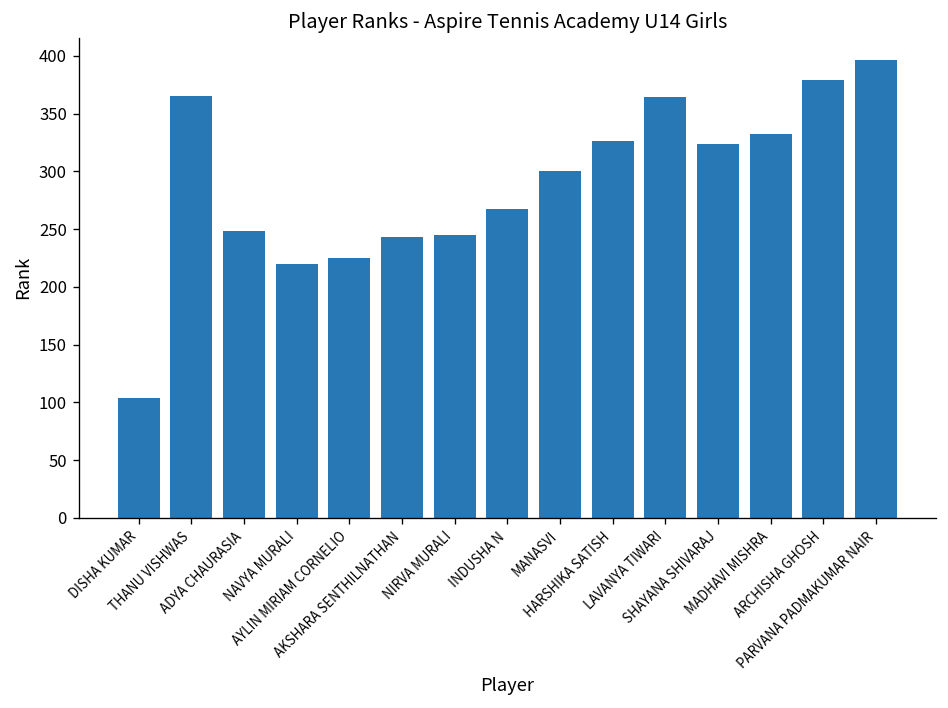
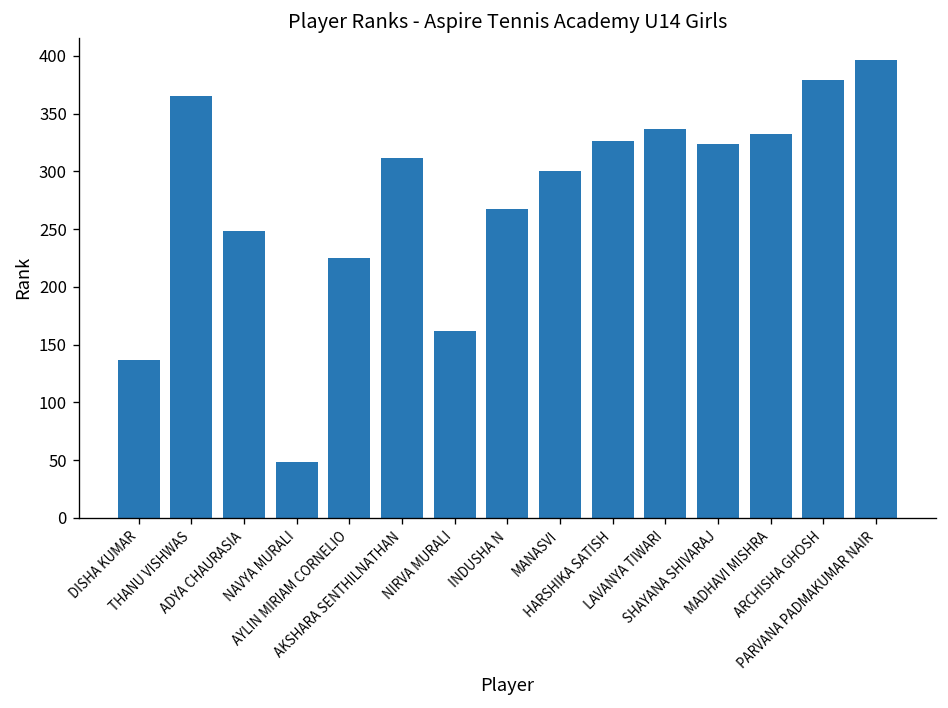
  {
-   "DISHA KUMAR": 100,
+   "DISHA KUMAR": 140,
    "THANU VISHWAS": 370,
    "ADYA CHAURASIA": 250,
-   "NAVYA MURALI": 220,
+   "NAVYA MURALI": 50,
    "AYLIN MIRIAM CORNELIO": 230,
-   "AKSHARA SENTHILNATHAN": 240,
-   "NIRVA MURALI": 250,
+   "AKSHARA SENTHILNATHAN": 310,
+   "NIRVA MURALI": 160,
    "INDUSHA N": 270,
    "MANASVI": 300,
    "HARSHIKA SATISH": 330,
-   "LAVANYA TIWARI": 360,
+   "LAVANYA TIWARI": 340,
    "SHAYANA SHIVARAJ": 320,
    "MADHAVI MISHRA": 330,
    "ARCHISHA GHOSH": 380,
    "PARVANA PADMAKUMAR NAIR": 400
  }
